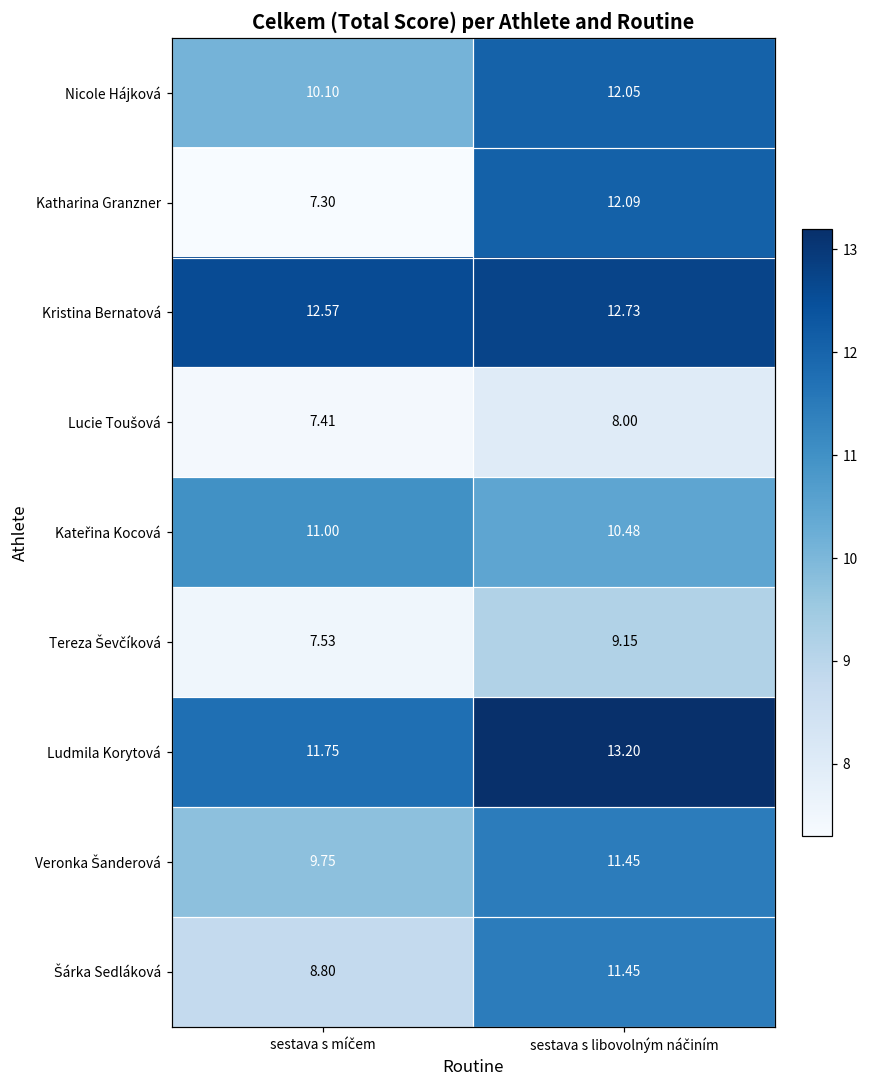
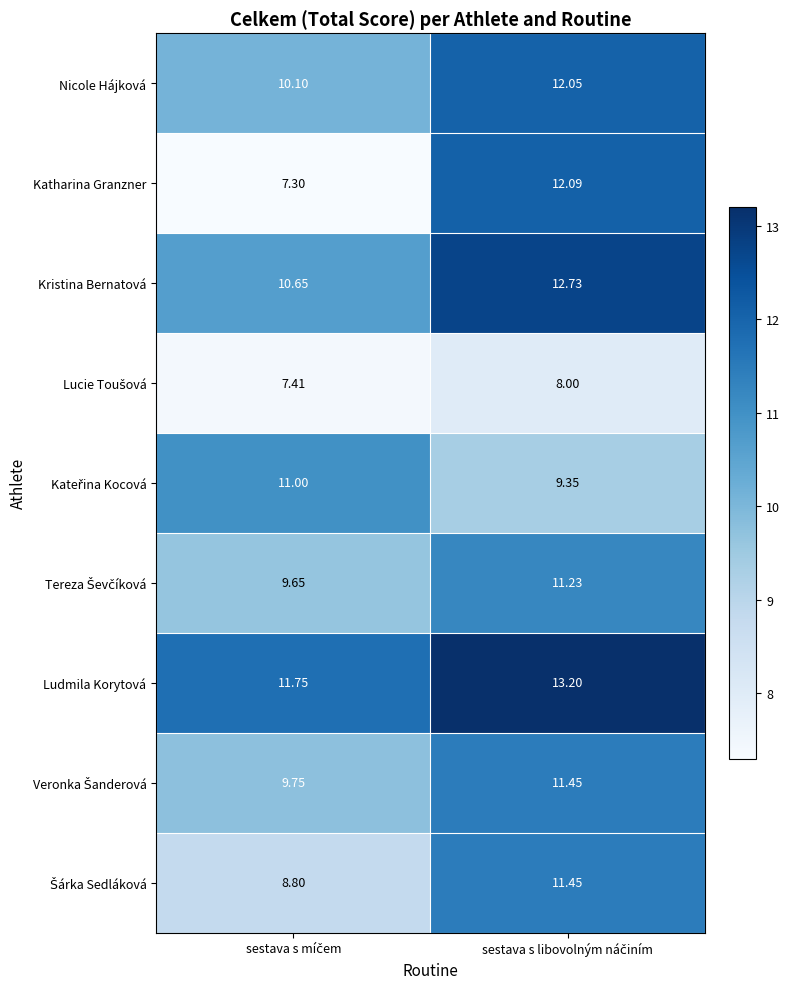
  {
    "Nicole Hájková": {
      "sestava s míčem": 10.10,
      "sestava s libovolným náčiním": 12.05
    },
    "Katharina Granzner": {
      "sestava s míčem": 7.30,
      "sestava s libovolným náčiním": 12.09
    },
    "Kristina Bernatová": {
-     "sestava s míčem": 12.57,
+     "sestava s míčem": 10.65,
      "sestava s libovolným náčiním": 12.73
    },
    "Lucie Toušová": {
      "sestava s míčem": 7.41,
      "sestava s libovolným náčiním": 8.00
    },
    "Kateřina Kocová": {
      "sestava s míčem": 11.00,
-     "sestava s libovolným náčiním": 10.48
+     "sestava s libovolným náčiním": 9.35
    },
    "Tereza Ševčíková": {
-     "sestava s míčem": 7.53,
-     "sestava s libovolným náčiním": 9.15
+     "sestava s míčem": 9.65,
+     "sestava s libovolným náčiním": 11.23
    },
    "Ludmila Korytová": {
      "sestava s míčem": 11.75,
      "sestava s libovolným náčiním": 13.20
    },
    "Veronka Šanderová": {
      "sestava s míčem": 9.75,
      "sestava s libovolným náčiním": 11.45
    },
    "Šárka Sedláková": {
      "sestava s míčem": 8.80,
      "sestava s libovolným náčiním": 11.45
    }
  }
